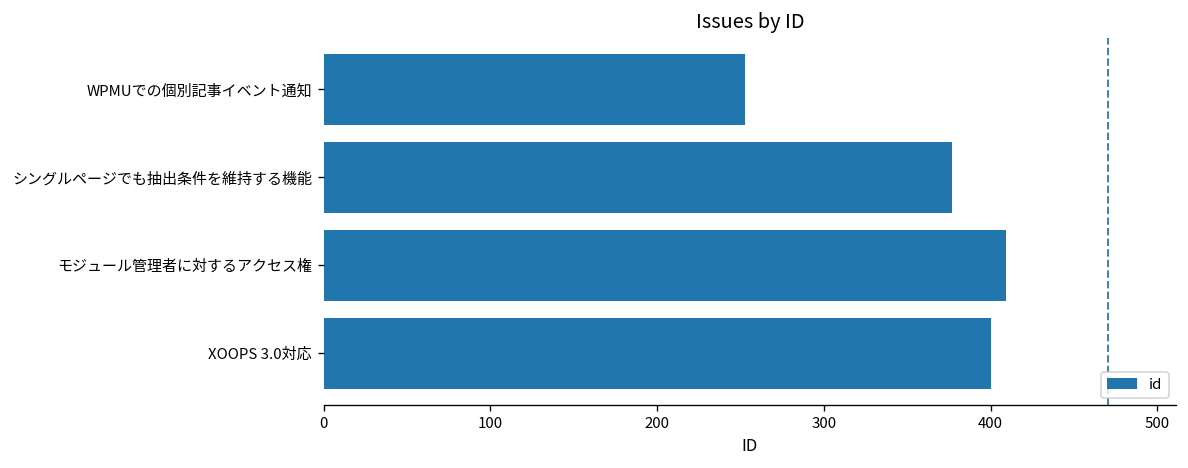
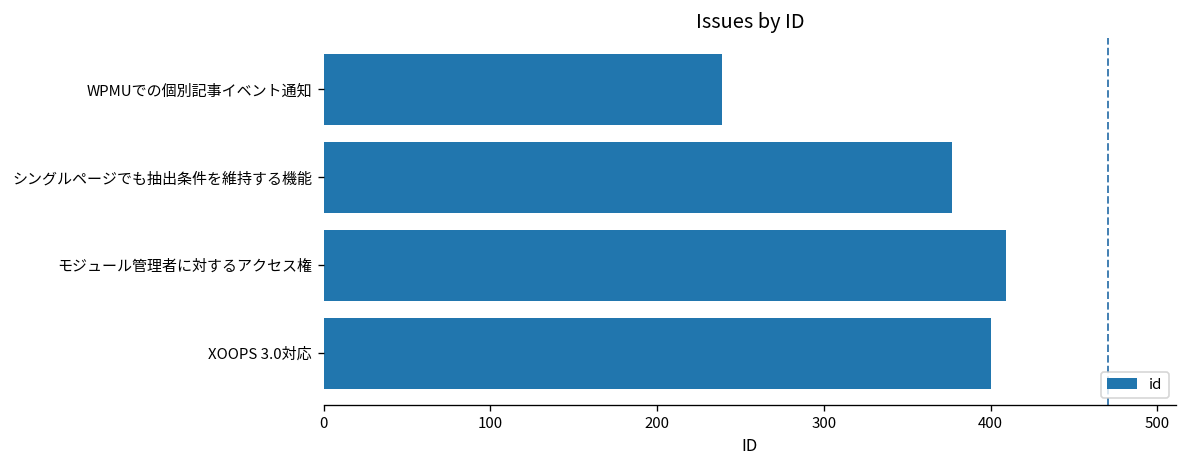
  {
-   "WPMUでの個別記事イベント通知": 253,
+   "WPMUでの個別記事イベント通知": 239,
    "シングルページでも抽出条件を維持する機能": 377,
    "モジュール管理者に対するアクセス権": 409,
    "XOOPS 3.0対応": 400
  }
